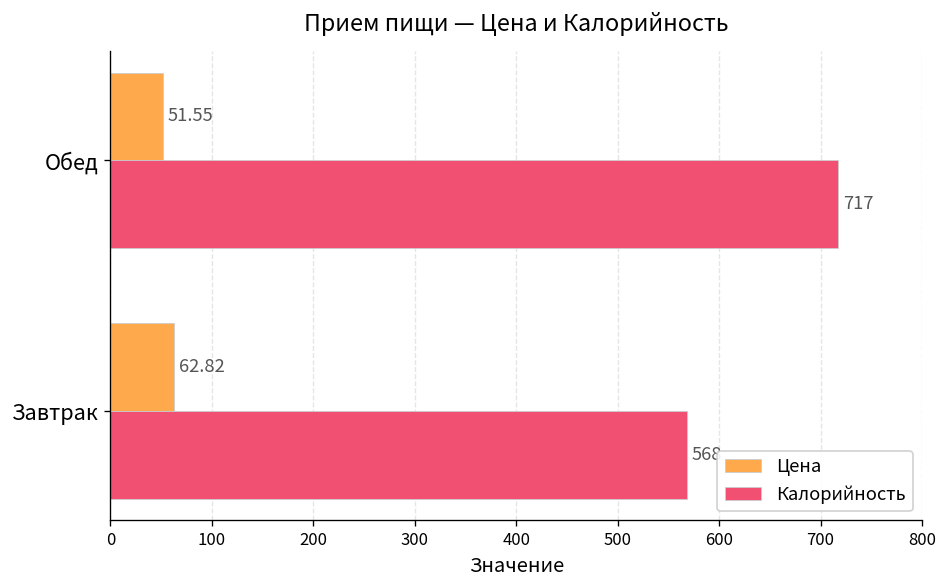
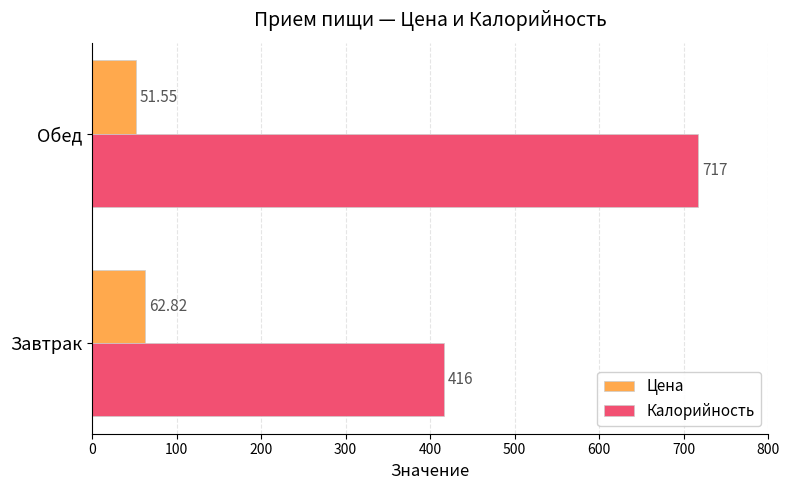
  {
    "Цена": {
      "Обед": 51.55,
      "Завтрак": 62.82
    },
    "Калорийность": {
-     "Завтрак": 570
+     "Завтрак": 420
    }
  }
